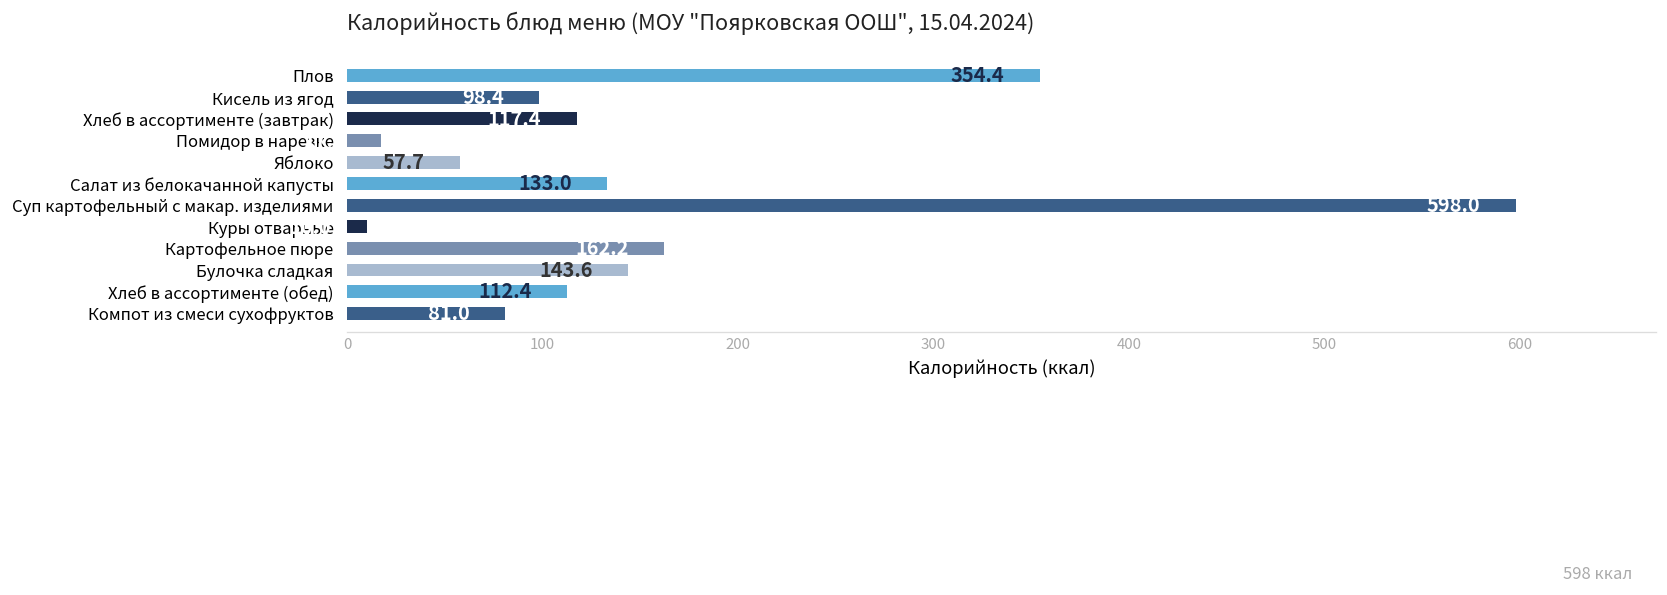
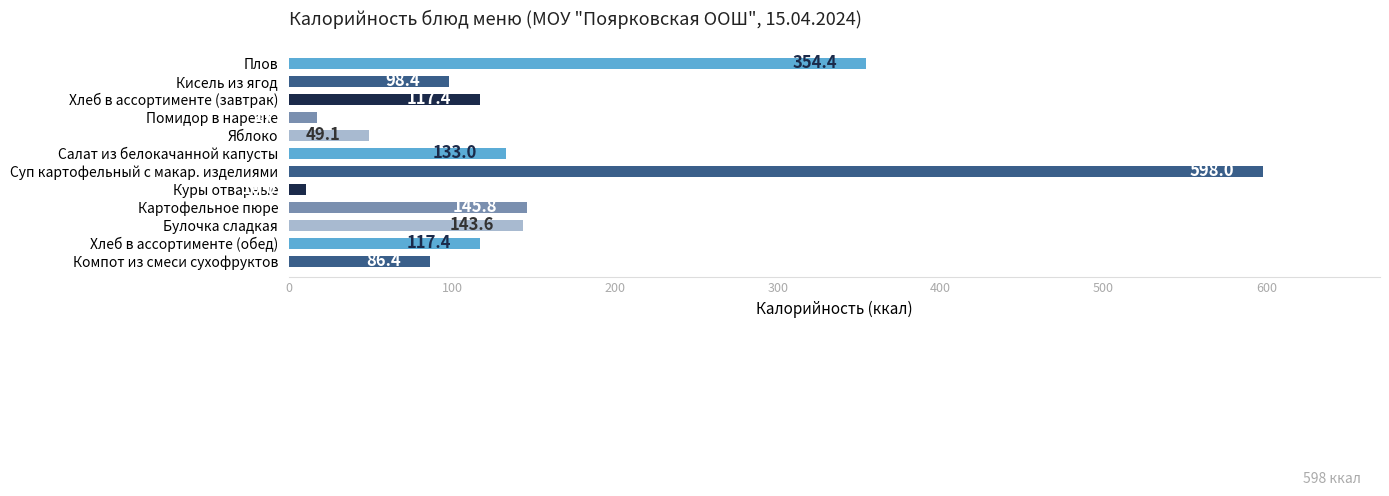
  {
    "Плов": 354.4,
-   "Яблоко": 57.7,
+   "Яблоко": 49.1,
    "Салат из белокачанной капусты": 133.0,
-   "Картофельное пюре": 162,
+   "Картофельное пюре": 146,
    "Булочка сладкая": 143.6,
-   "Хлеб в ассортименте (обед)": 112.4,
-   "Компот из смеси сухофруктов": 81
+   "Хлеб в ассортименте (обед)": 117.4,
+   "Компот из смеси сухофруктов": 86
  }
